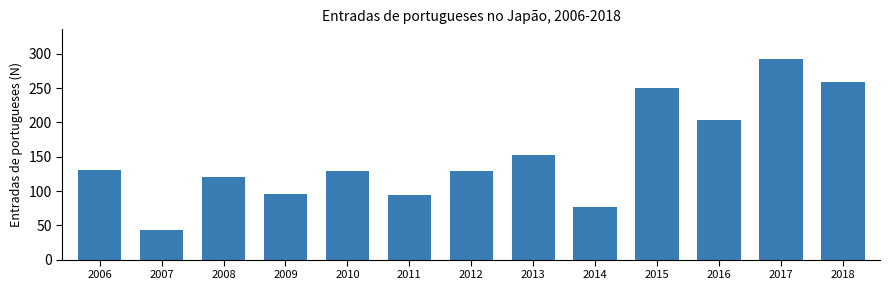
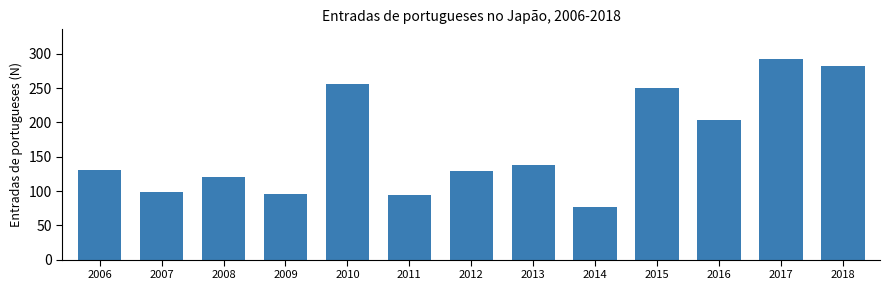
  {
    "2006": 130,
-   "2007": 40,
+   "2007": 100,
    "2008": 120,
    "2009": 100,
-   "2010": 130,
+   "2010": 260,
    "2011": 90,
    "2012": 130,
-   "2013": 150,
+   "2013": 140,
    "2014": 80,
    "2015": 250,
    "2016": 200,
    "2017": 290,
-   "2018": 260
+   "2018": 280
  }
